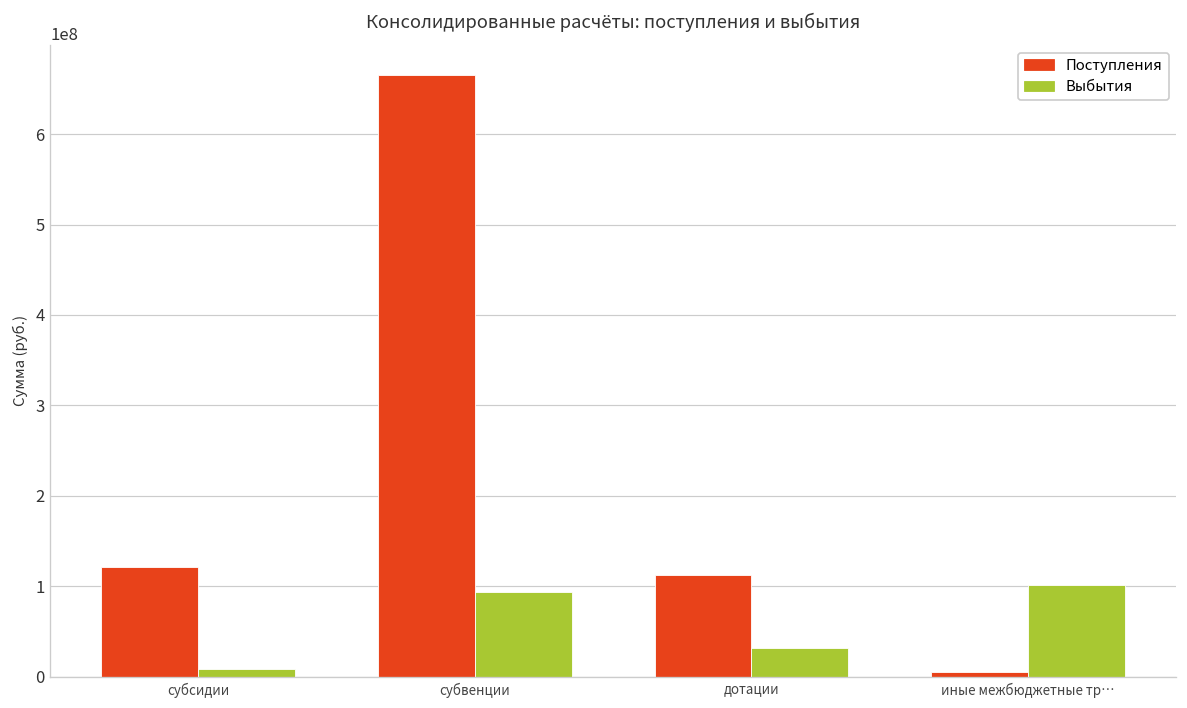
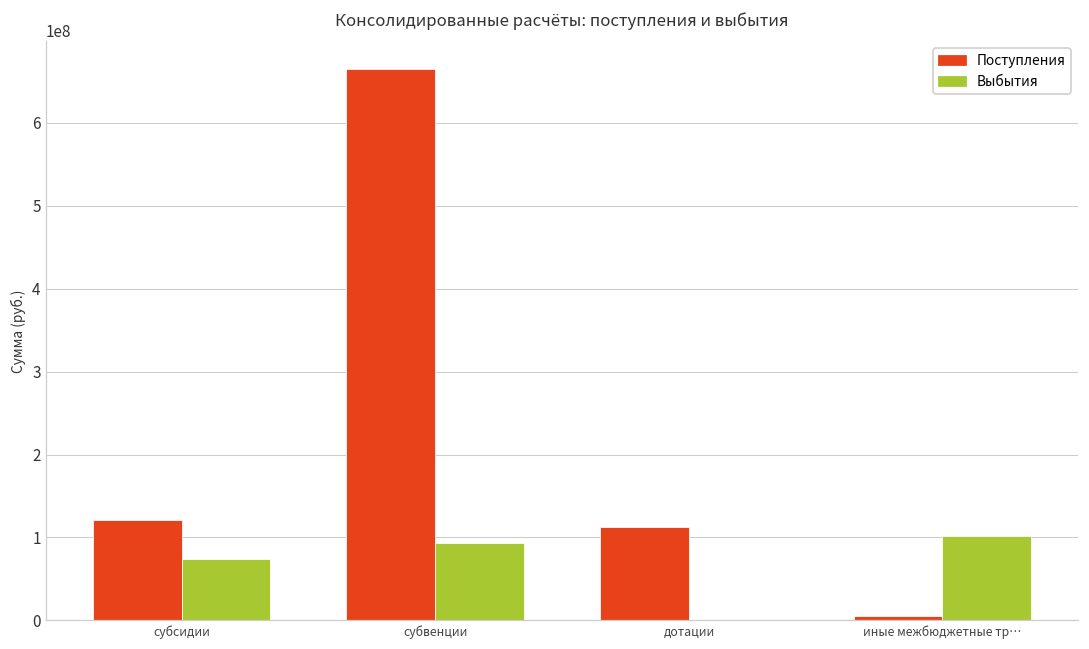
  {
    "Поступления": {
      "субсидии": 120000000,
      "субвенции": 670000000,
      "дотации": 110000000,
      "иные межбюджетные тр…": 10000000
    },
    "Выбытия": {
-     "субсидии": 10000000,
+     "субсидии": 70000000,
      "субвенции": 90000000,
-     "дотации": 30000000,
+     "дотации": 0,
      "иные межбюджетные тр…": 100000000
    }
  }
